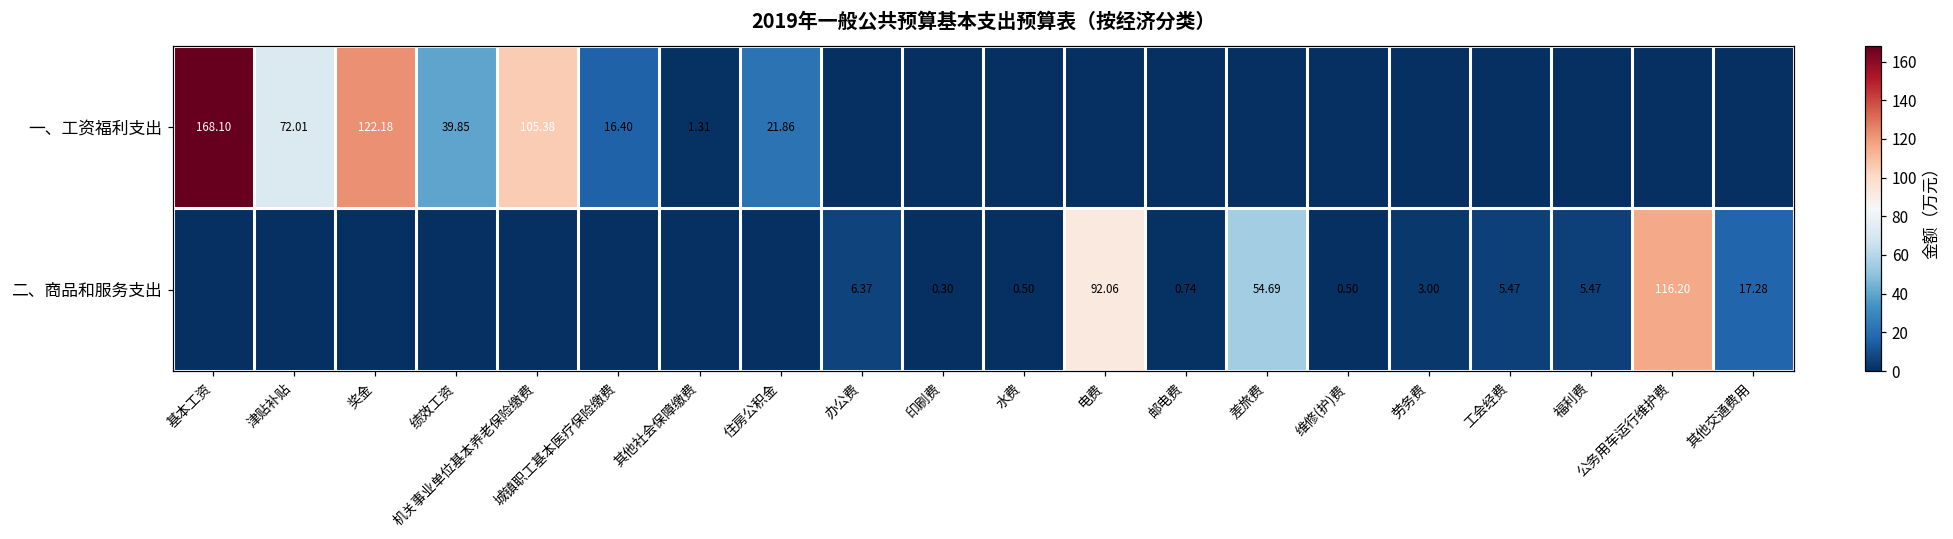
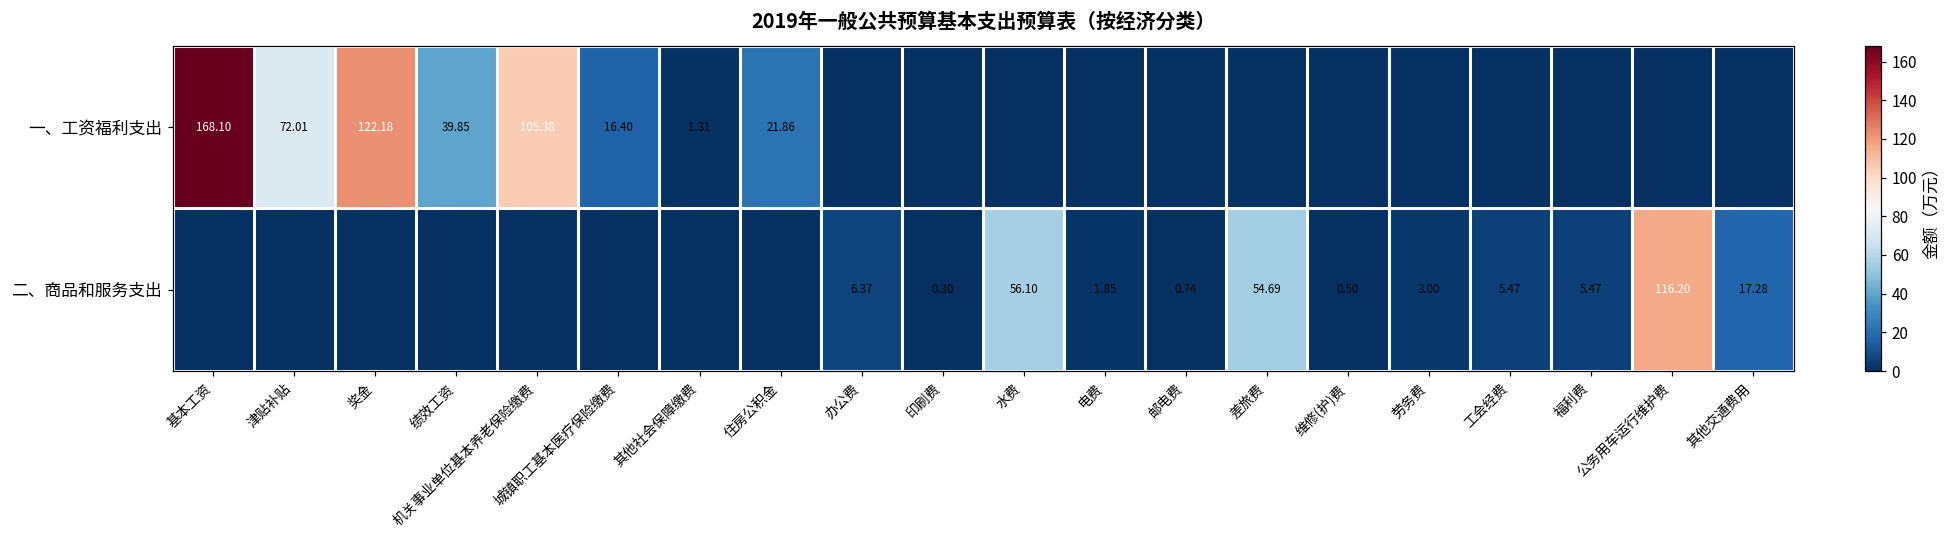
  {
    "一、工资福利支出": {
      "基本工资": 168.10,
      "津贴补贴": 72.01,
      "奖金": 122.18,
      "绩效工资": 39.85,
      "机关事业单位基本养老保险缴费": 105.38,
      "城镇职工基本医疗保险缴费": 16.40,
      "其他社会保障缴费": 1.31,
      "住房公积金": 21.86
    },
    "二、商品和服务支出": {
      "办公费": 6.37,
      "印刷费": 0.30,
-     "水费": 0.50,
-     "电费": 92.06,
+     "水费": 56.10,
+     "电费": 1.85,
      "邮电费": 0.74,
      "差旅费": 54.69,
      "维修(护)费": 0.50,
      "劳务费": 3.00,
      "工会经费": 5.47,
      "福利费": 5.47,
      "公务用车运行维护费": 116.20,
      "其他交通费用": 17.28
    }
  }
